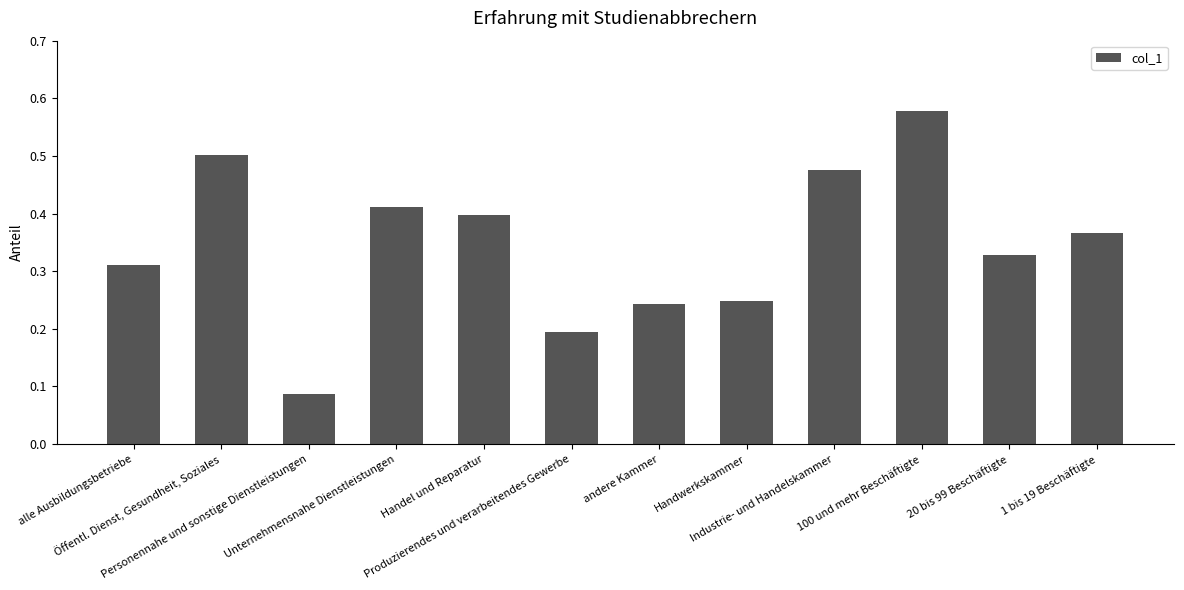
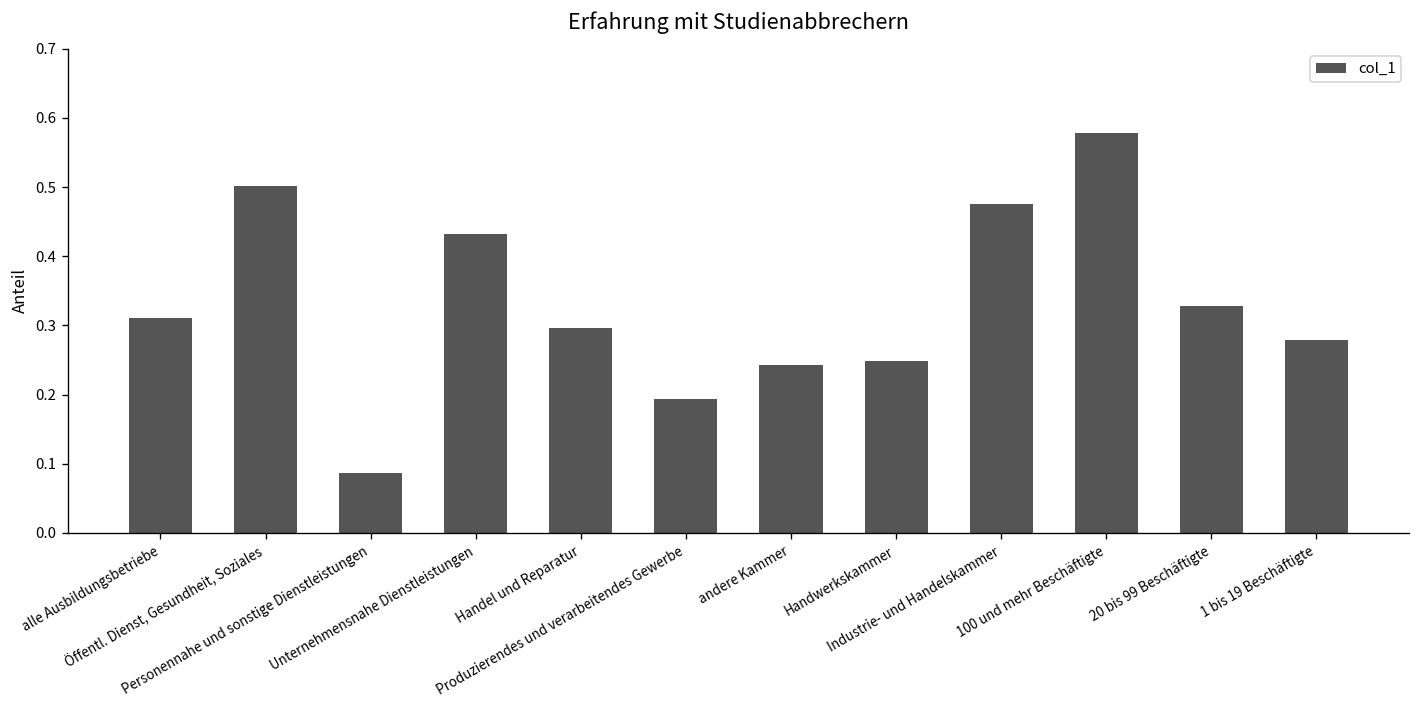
  {
    "alle Ausbildungsbetriebe": 0.31,
    "Öffentl. Dienst, Gesundheit, Soziales": 0.50,
    "Personennahe und sonstige Dienstleistungen": 0.09,
-   "Unternehmensnahe Dienstleistungen": 0.41,
-   "Handel und Reparatur": 0.40,
+   "Unternehmensnahe Dienstleistungen": 0.43,
+   "Handel und Reparatur": 0.30,
    "Produzierendes und verarbeitendes Gewerbe": 0.19,
    "andere Kammer": 0.24,
    "Handwerkskammer": 0.25,
    "Industrie- und Handelskammer": 0.48,
    "100 und mehr Beschäftigte": 0.58,
    "20 bis 99 Beschäftigte": 0.33,
-   "1 bis 19 Beschäftigte": 0.37
+   "1 bis 19 Beschäftigte": 0.28
  }
